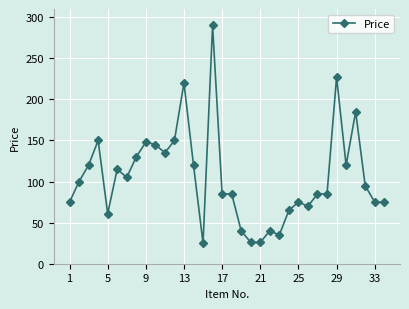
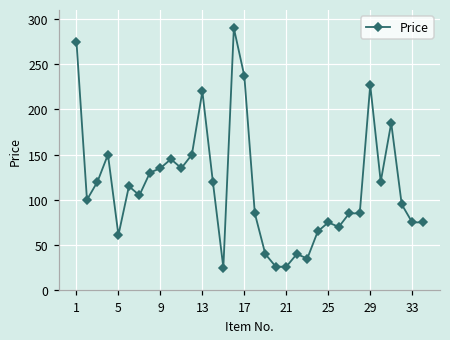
  {
-   "1": 80,
+   "1": 280,
    "5": 60,
-   "9": 150,
+   "9": 140,
    "13": 220,
-   "17": 90,
+   "17": 240,
    "21": 30,
    "25": 80,
    "29": 230,
    "33": 80
  }
